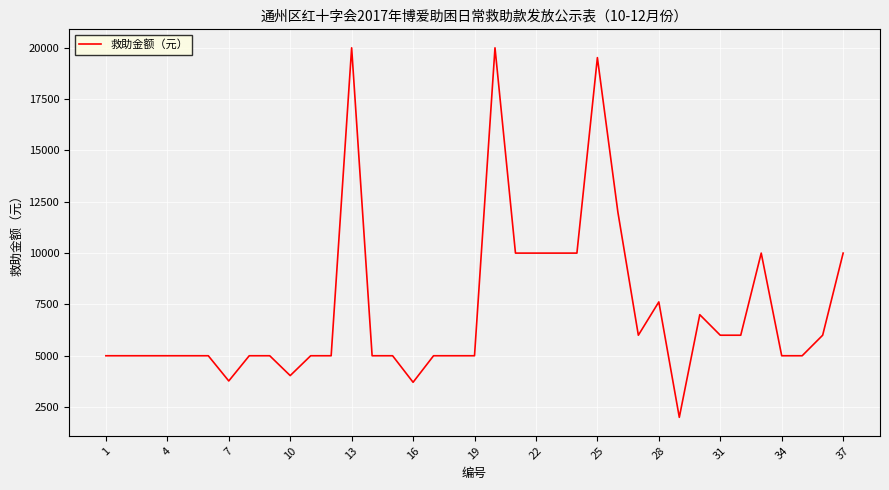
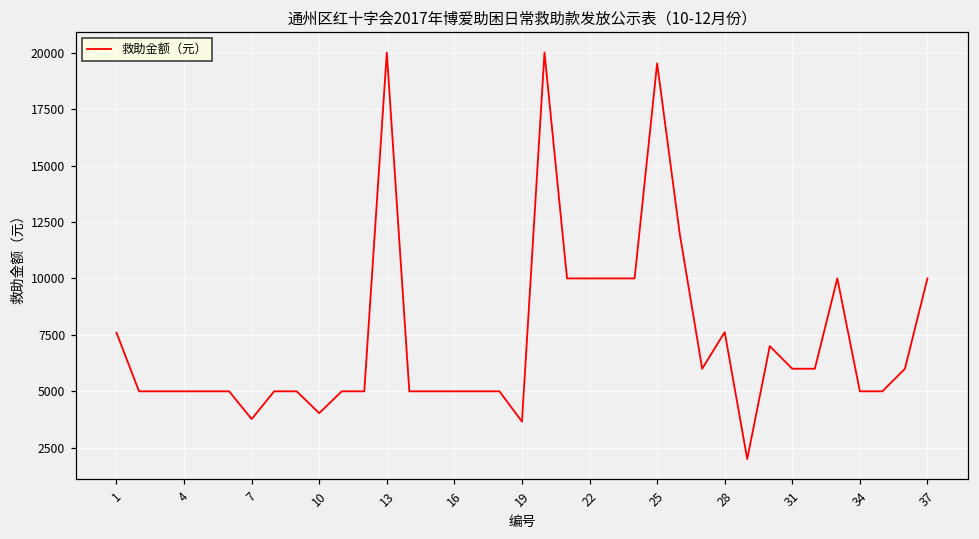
  {
-   "1": 5000,
+   "1": 7600,
    "4": 5000,
    "7": 3800,
    "10": 4000,
    "13": 20000,
-   "16": 3700,
-   "19": 5000,
+   "16": 5000,
+   "19": 3700,
    "22": 10000,
    "25": 19500,
    "28": 7600,
    "31": 6000,
    "34": 5000,
    "37": 10000
  }
